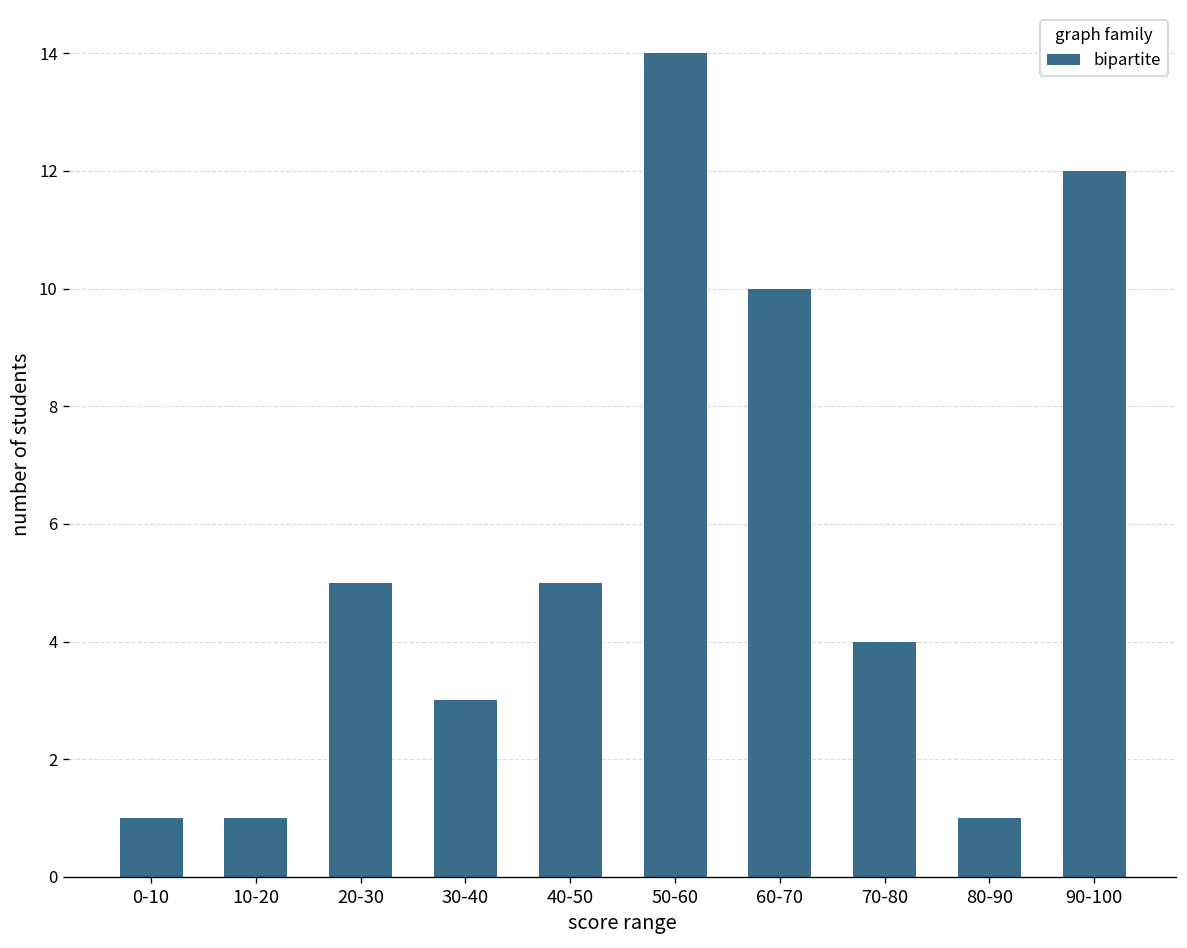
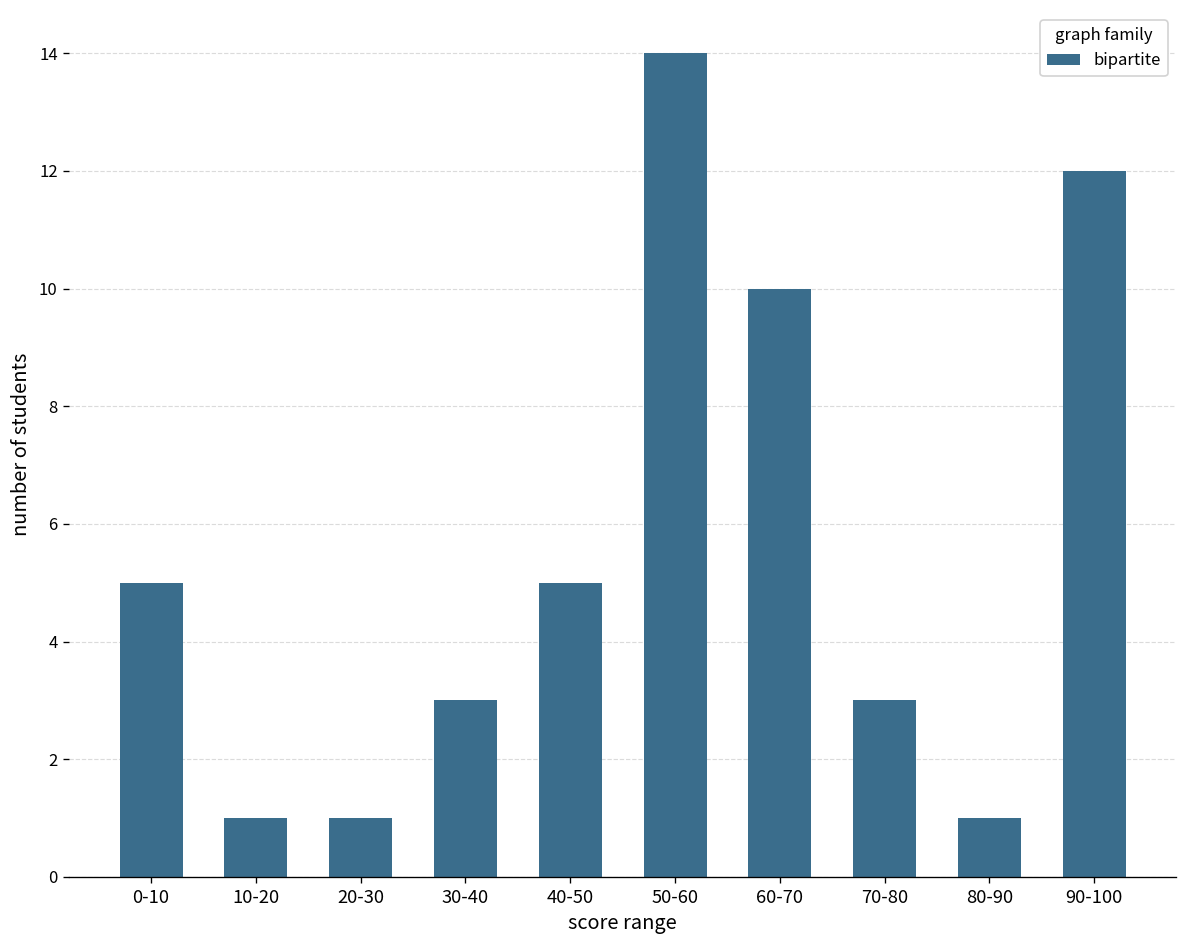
  {
-   "0-10": 1,
+   "0-10": 5,
    "10-20": 1,
-   "20-30": 5,
+   "20-30": 1,
    "30-40": 3,
    "40-50": 5,
    "50-60": 14,
    "60-70": 10,
-   "70-80": 4,
+   "70-80": 3,
    "80-90": 1,
    "90-100": 12
  }
